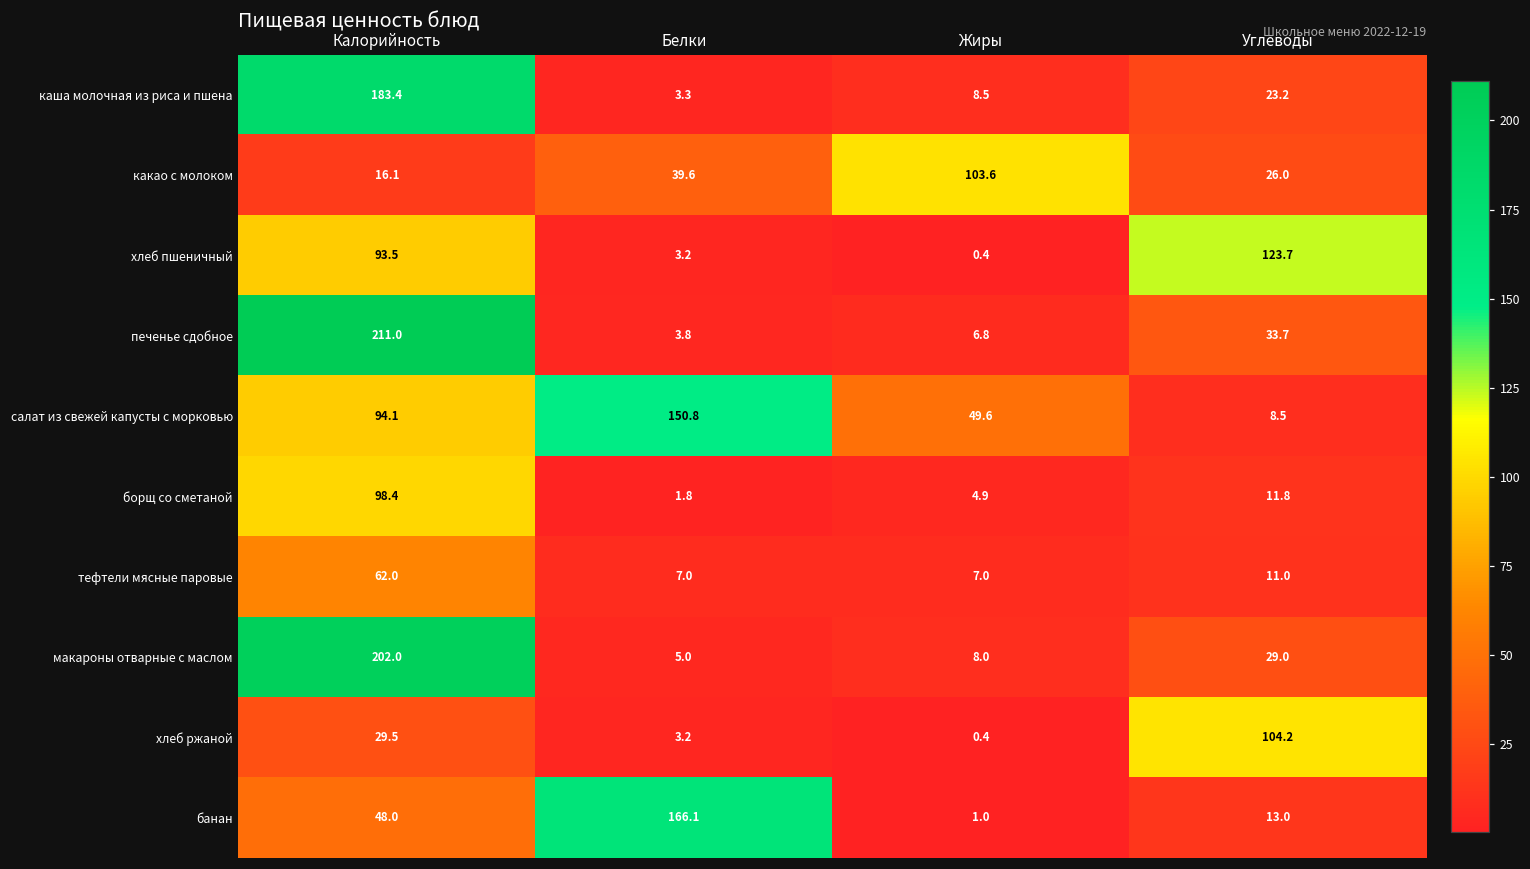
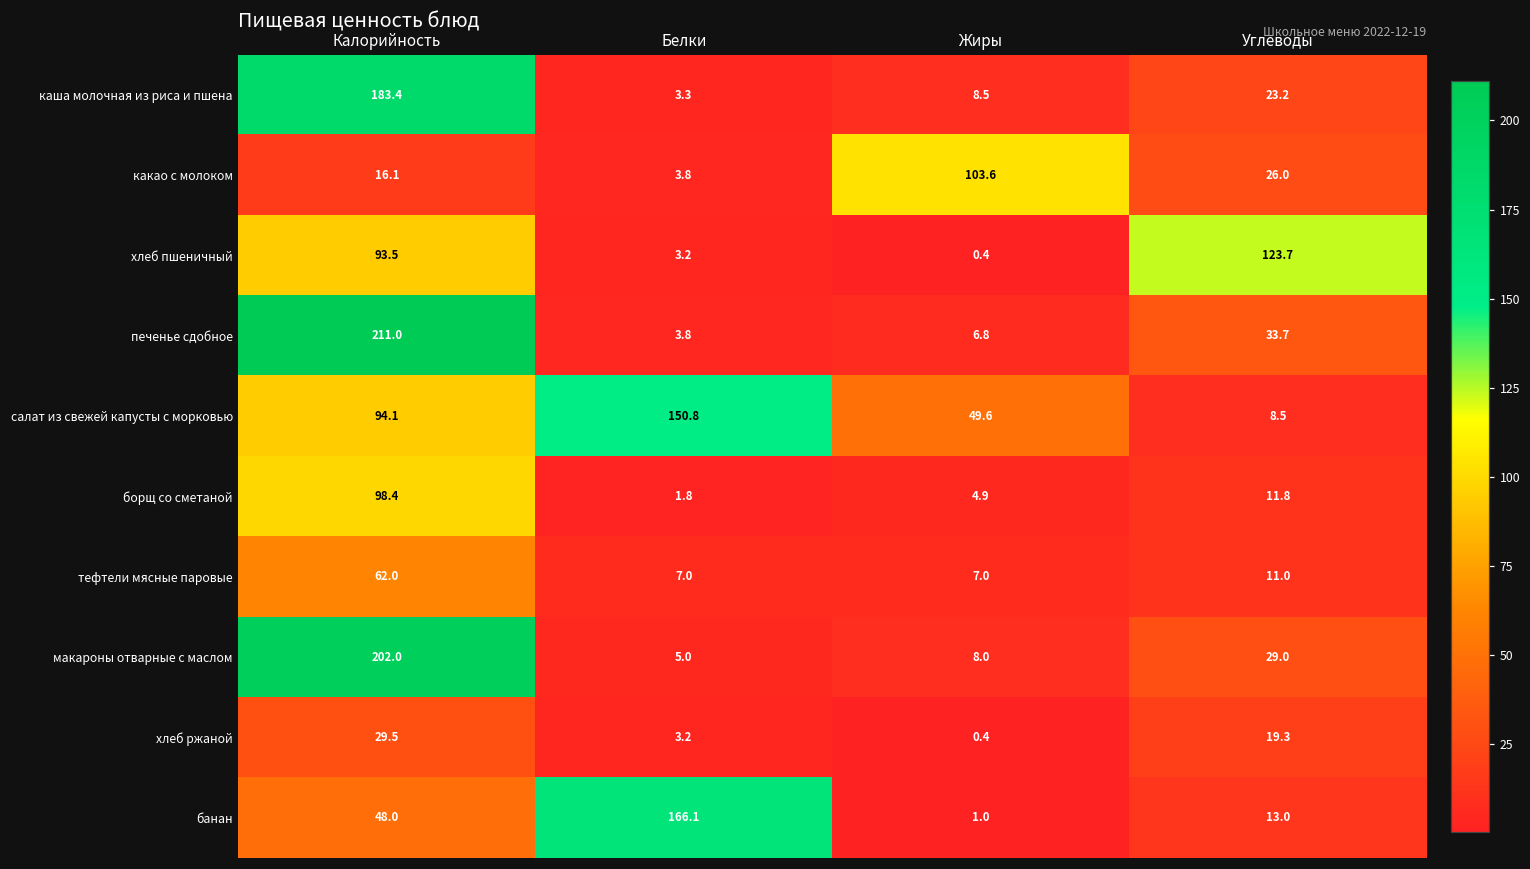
  {
    "каша молочная из риса и пшена": {
      "Калорийность": 183.4,
      "Белки": 3.3,
      "Жиры": 8.5,
      "Углеводы": 23.2
    },
    "какао с молоком": {
      "Калорийность": 16.1,
-     "Белки": 39.6,
+     "Белки": 3.8,
      "Жиры": 103.6,
      "Углеводы": 26.0
    },
    "хлеб пшеничный": {
      "Калорийность": 93.5,
      "Белки": 3.2,
      "Жиры": 0.4,
      "Углеводы": 123.7
    },
    "печенье сдобное": {
      "Калорийность": 211.0,
      "Белки": 3.8,
      "Жиры": 6.8,
      "Углеводы": 33.7
    },
    "салат из свежей капусты с морковью": {
      "Калорийность": 94.1,
      "Белки": 150.8,
      "Жиры": 49.6,
      "Углеводы": 8.5
    },
    "борщ со сметаной": {
      "Калорийность": 98.4,
      "Белки": 1.8,
      "Жиры": 4.9,
      "Углеводы": 11.8
    },
    "тефтели мясные паровые": {
      "Калорийность": 62.0,
      "Белки": 7.0,
      "Жиры": 7.0,
      "Углеводы": 11.0
    },
    "макароны отварные с маслом": {
      "Калорийность": 202.0,
      "Белки": 5.0,
      "Жиры": 8.0,
      "Углеводы": 29.0
    },
    "хлеб ржаной": {
      "Калорийность": 29.5,
      "Белки": 3.2,
      "Жиры": 0.4,
-     "Углеводы": 104.2
+     "Углеводы": 19.3
    },
    "банан": {
      "Калорийность": 48.0,
      "Белки": 166.1,
      "Жиры": 1.0,
      "Углеводы": 13.0
    }
  }
